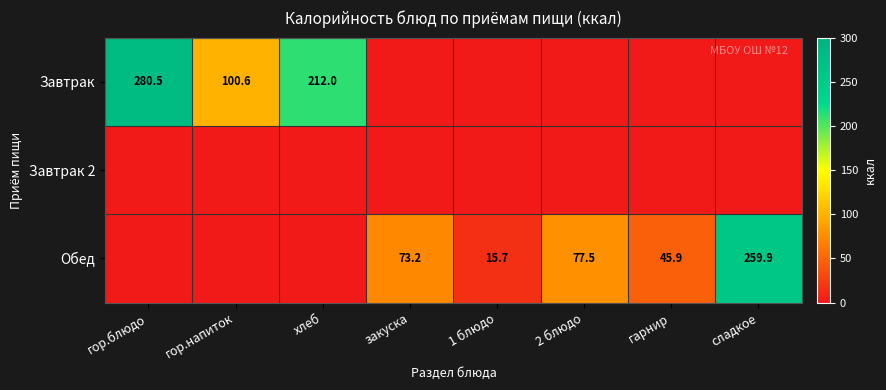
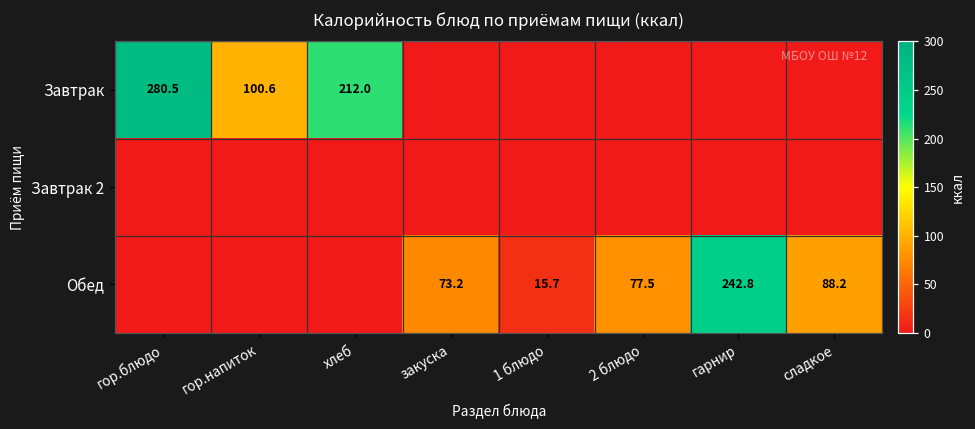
  {
    "Завтрак": {
      "гор.блюдо": 280.5,
      "гор.напиток": 100.6,
      "хлеб": 212.0,
      "сладкое": 12
    },
    "Обед": {
      "закуска": 73.2,
      "1 блюдо": 15.7,
      "2 блюдо": 77.5,
-     "гарнир": 45.9,
-     "сладкое": 259.9
+     "гарнир": 242.8,
+     "сладкое": 88.2
    }
  }
